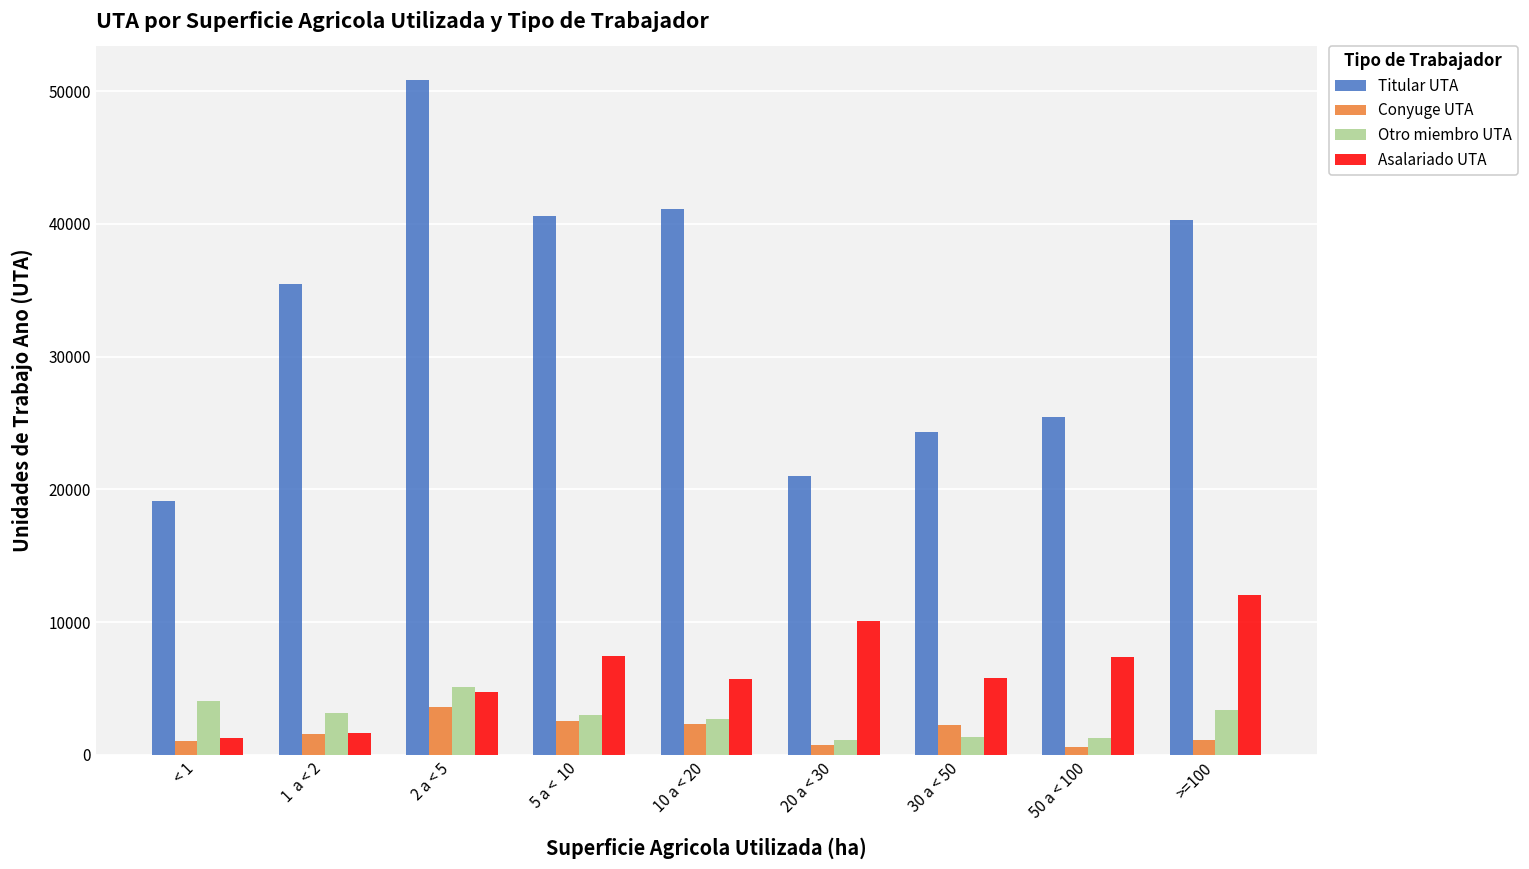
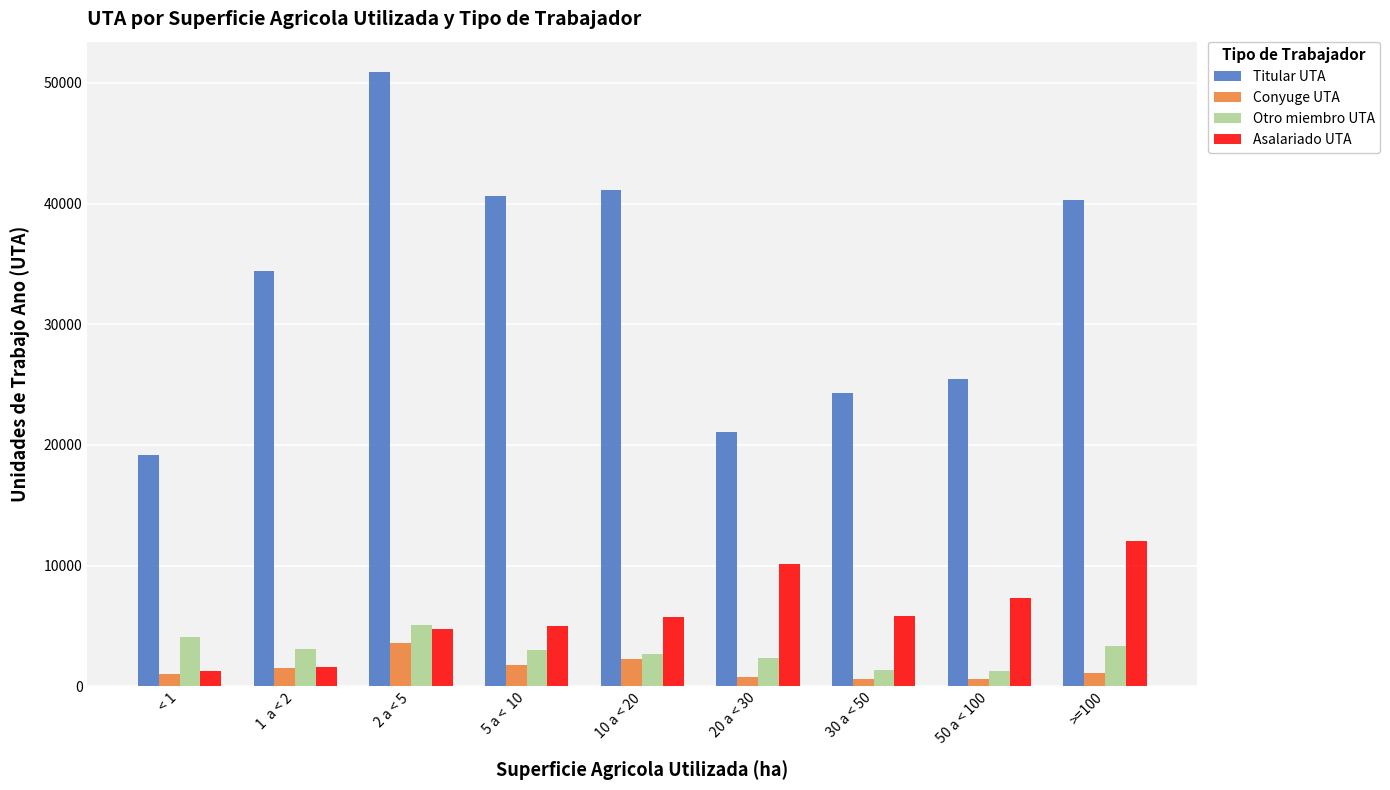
  {
    "Titular UTA": {
      "< 1": 19100,
-     "1 a < 2": 35500,
+     "1 a < 2": 34400,
      "2 a < 5": 50900,
      "5 a < 10": 40600,
      "10 a < 20": 41200,
      "20 a < 30": 21000,
      "30 a < 50": 24300,
      "50 a < 100": 25500,
      ">=100": 40300
    },
    "Conyuge UTA": {
      "< 1": 1100,
      "1 a < 2": 1600,
      "2 a < 5": 3600,
-     "5 a < 10": 2600,
+     "5 a < 10": 1800,
      "10 a < 20": 2300,
      "20 a < 30": 800,
-     "30 a < 50": 2200,
+     "30 a < 50": 600,
      "50 a < 100": 600,
      ">=100": 1100
    },
    "Otro miembro UTA": {
      "< 1": 4100,
      "1 a < 2": 3100,
      "2 a < 5": 5100,
      "5 a < 10": 3000,
      "10 a < 20": 2700,
-     "20 a < 30": 1100,
+     "20 a < 30": 2400,
      "30 a < 50": 1400,
      "50 a < 100": 1300,
      ">=100": 3400
    },
    "Asalariado UTA": {
      "< 1": 1300,
      "1 a < 2": 1600,
      "2 a < 5": 4700,
-     "5 a < 10": 7500,
+     "5 a < 10": 5000,
      "10 a < 20": 5700,
      "20 a < 30": 10100,
      "30 a < 50": 5800,
      "50 a < 100": 7400,
      ">=100": 12000
    }
  }
